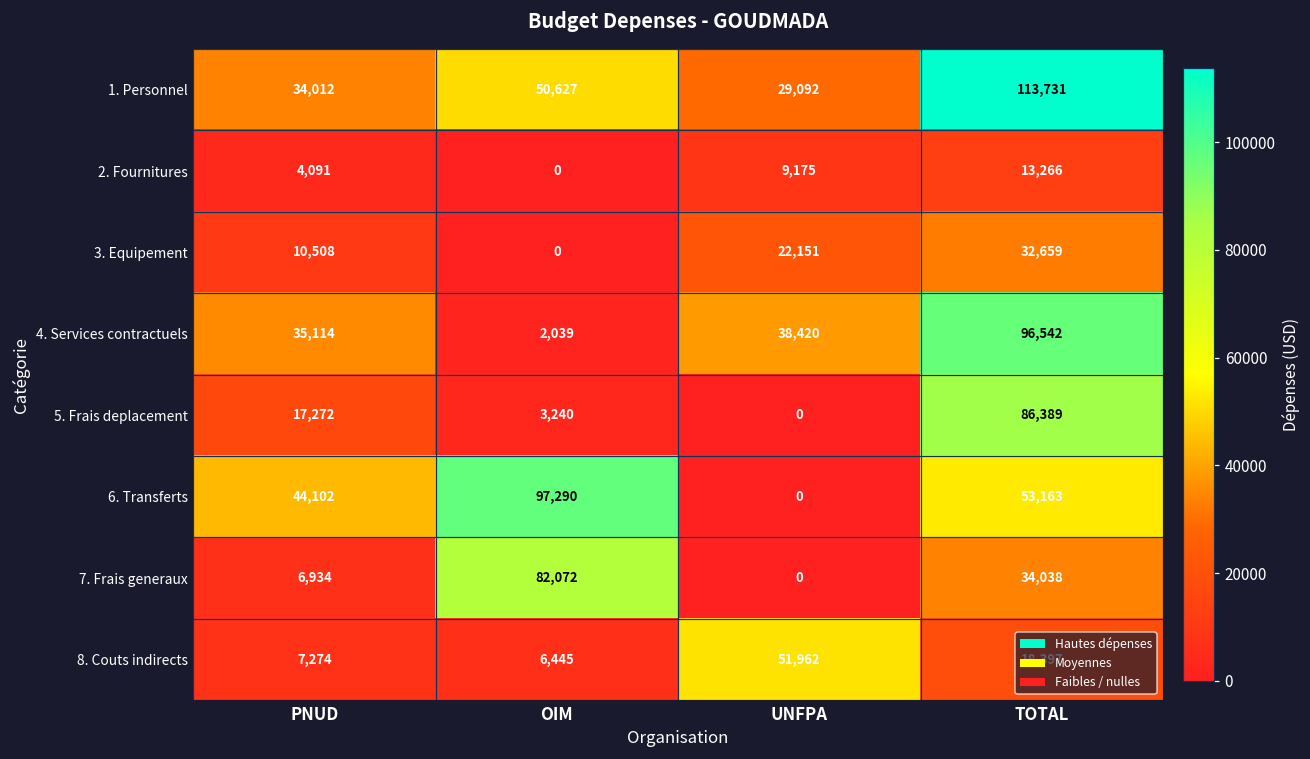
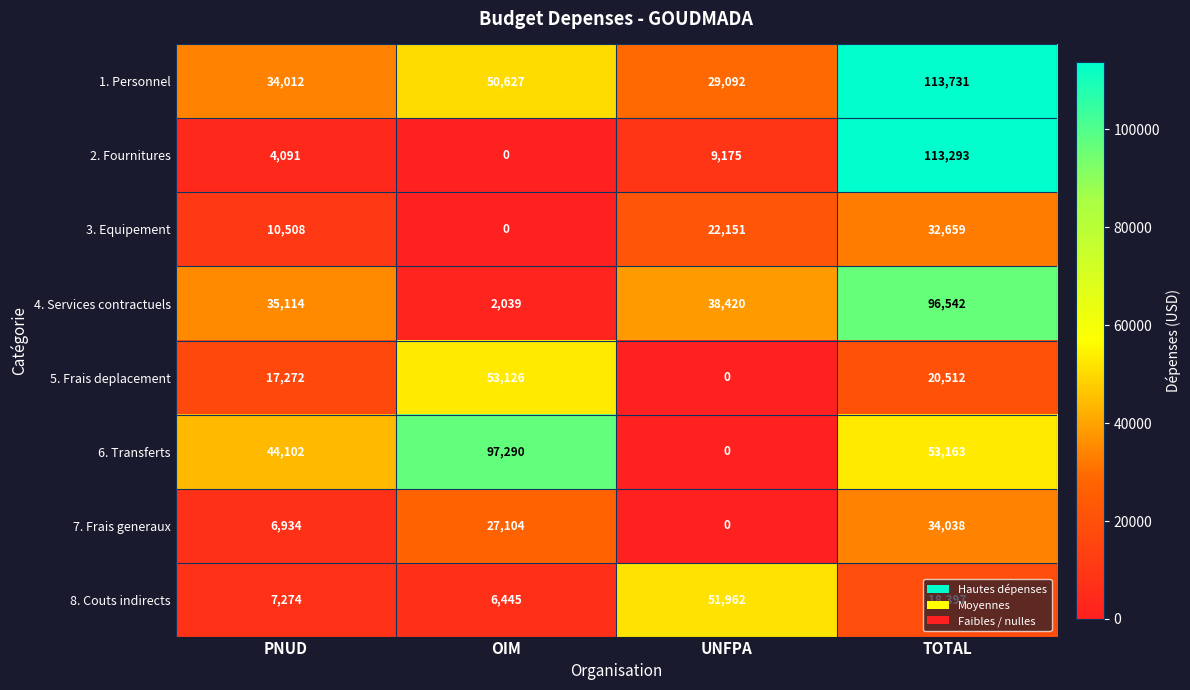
  {
    "1. Personnel": {
      "PNUD": "34,012",
      "OIM": "50,627",
      "UNFPA": "29,092",
      "TOTAL": "113,731"
    },
    "2. Fournitures": {
      "PNUD": "4,091",
      "OIM": "0",
      "UNFPA": "9,175",
-     "TOTAL": "13,266"
+     "TOTAL": "113,293"
    },
    "3. Equipement": {
      "PNUD": "10,508",
      "OIM": "0",
      "UNFPA": "22,151",
      "TOTAL": "32,659"
    },
    "4. Services contractuels": {
      "PNUD": "35,114",
      "OIM": "2,039",
      "UNFPA": "38,420",
      "TOTAL": "96,542"
    },
    "5. Frais deplacement": {
      "PNUD": "17,272",
-     "OIM": "3,240",
+     "OIM": "53,126",
      "UNFPA": "0",
-     "TOTAL": "86,389"
+     "TOTAL": "20,512"
    },
    "6. Transferts": {
      "PNUD": "44,102",
      "OIM": "97,290",
      "UNFPA": "0",
      "TOTAL": "53,163"
    },
    "7. Frais generaux": {
      "PNUD": "6,934",
-     "OIM": "82,072",
+     "OIM": "27,104",
      "UNFPA": "0",
      "TOTAL": "34,038"
    },
    "8. Couts indirects": {
      "PNUD": "7,274",
      "OIM": "6,445",
      "UNFPA": "51,962"
    }
  }
